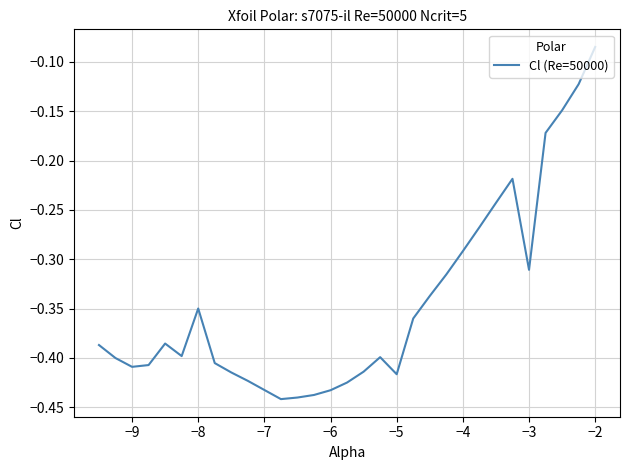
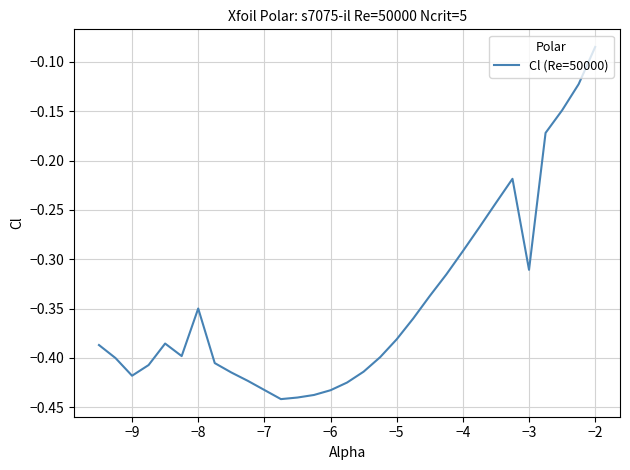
  {
-   "−9": -0.41,
+   "−9": -0.42,
    "−8": -0.35,
    "−6": -0.43,
-   "−5": -0.42,
+   "−5": -0.38,
    "−4": -0.29,
    "−3": -0.31
  }
